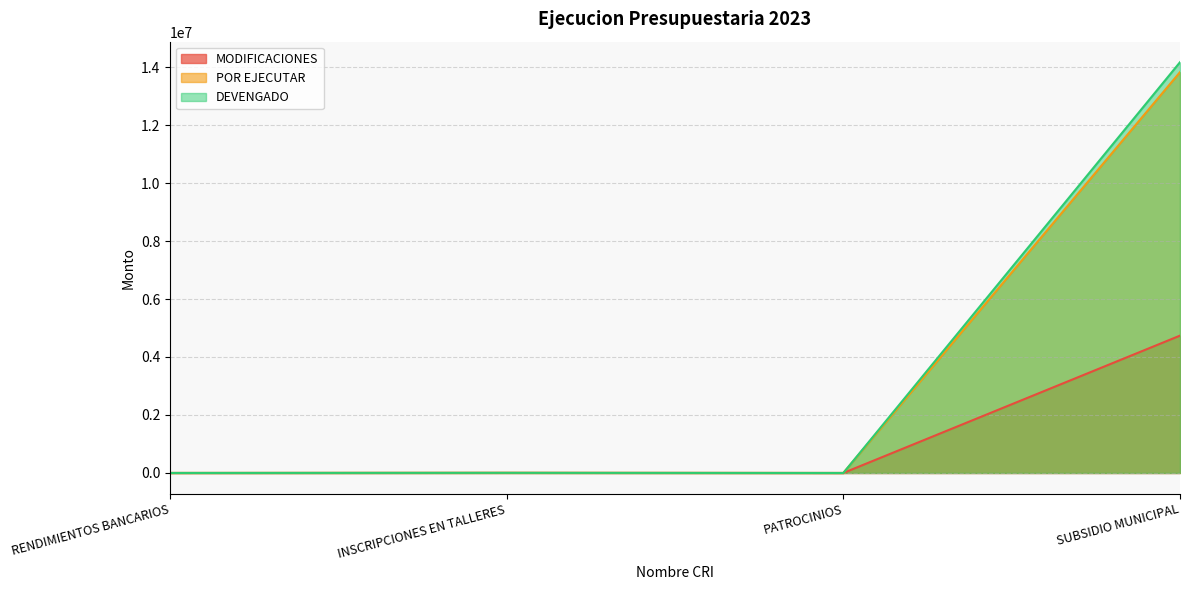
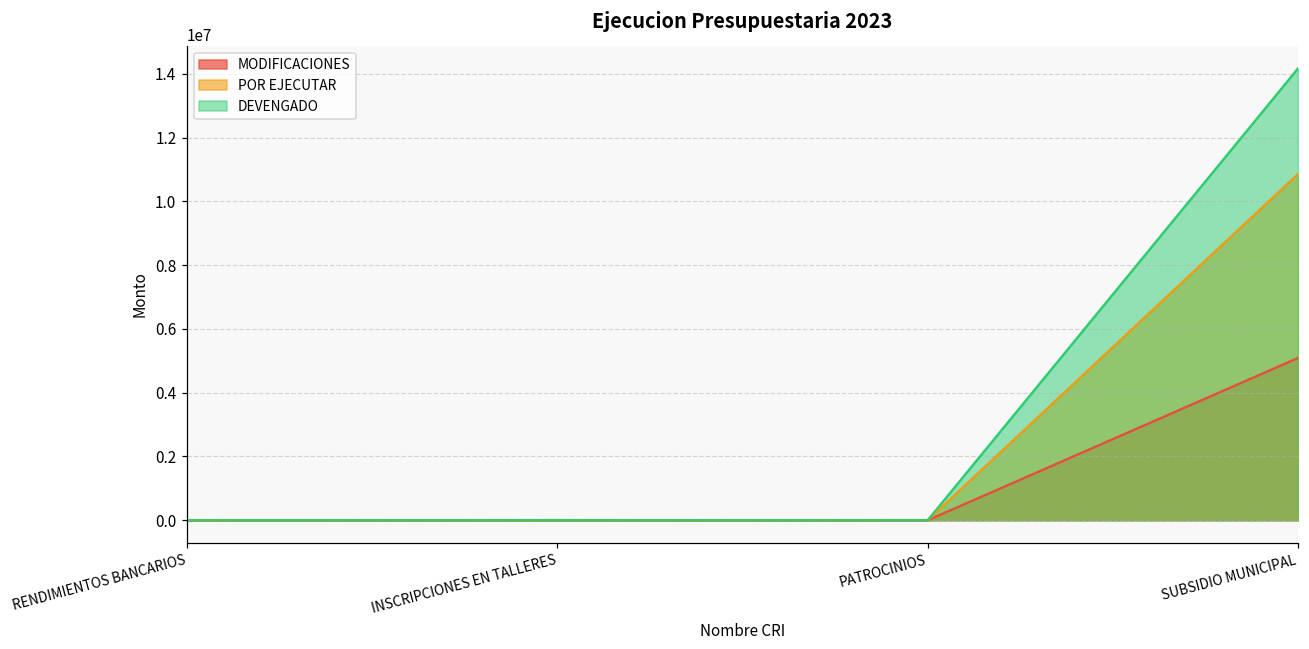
  {
    "MODIFICACIONES": {
-     "SUBSIDIO MUNICIPAL": 4700000
+     "SUBSIDIO MUNICIPAL": 5100000
    },
    "POR EJECUTAR": {
-     "SUBSIDIO MUNICIPAL": 13800000
+     "SUBSIDIO MUNICIPAL": 10900000
    },
    "DEVENGADO": {
      "SUBSIDIO MUNICIPAL": 14200000
    }
  }
